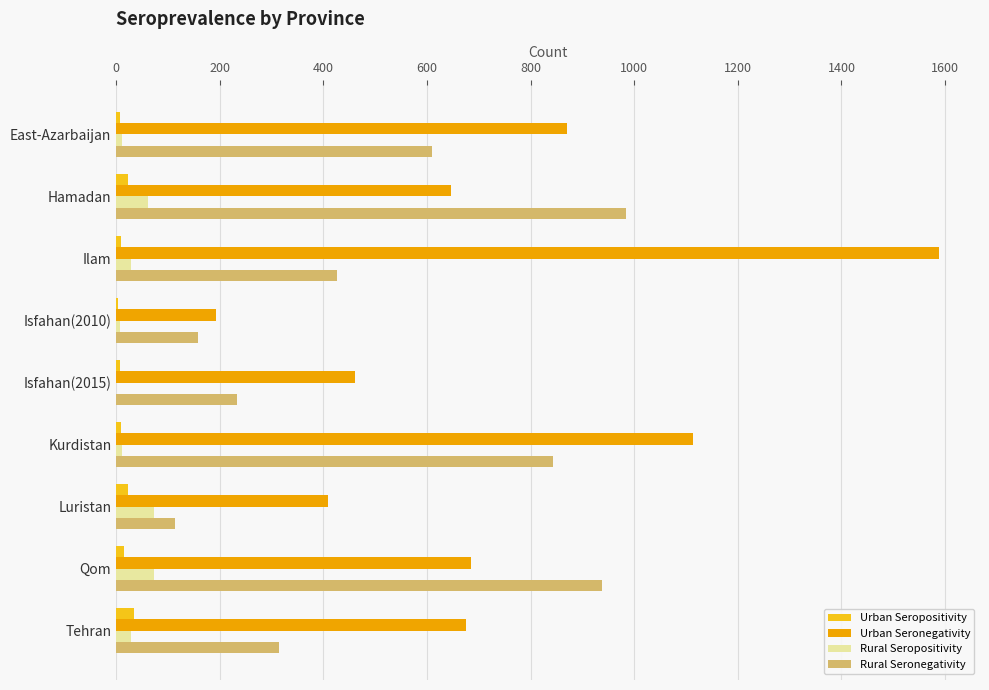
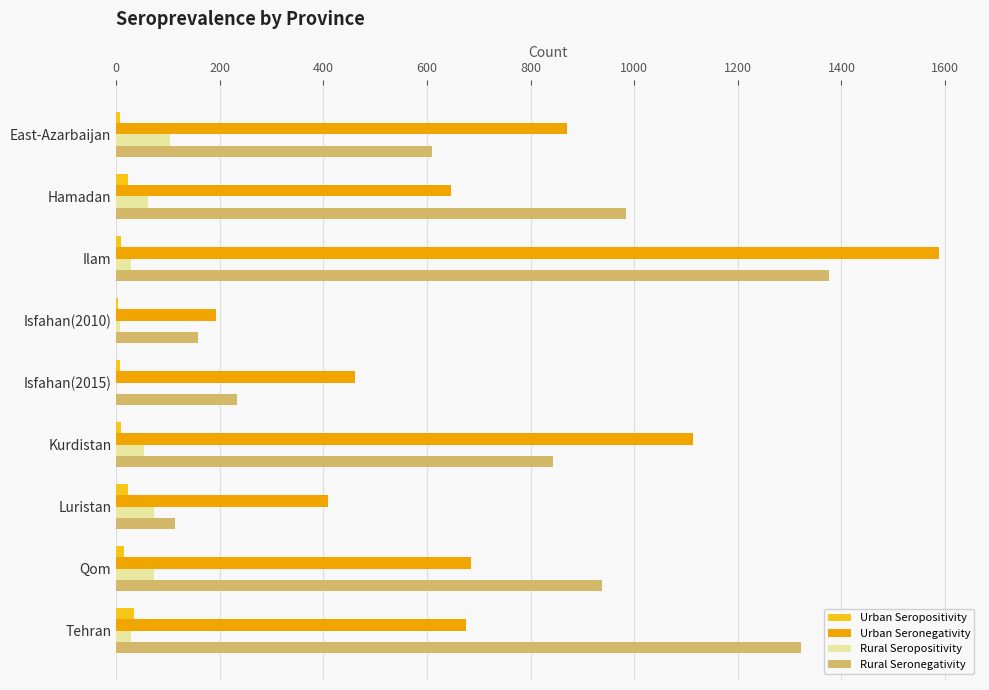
  {
    "Rural Seropositivity": {
-     "East-Azarbaijan": 10,
+     "East-Azarbaijan": 100,
      "Hamadan": 60,
      "Ilam": 30,
      "Isfahan(2010)": 10,
      "Isfahan(2015)": 0,
-     "Kurdistan": 10,
+     "Kurdistan": 50,
      "Luristan": 70,
      "Qom": 70,
      "Tehran": 30
    },
    "Rural Seronegativity": {
      "East-Azarbaijan": 610,
      "Hamadan": 990,
-     "Ilam": 430,
+     "Ilam": 1380,
      "Isfahan(2010)": 160,
      "Isfahan(2015)": 230,
      "Kurdistan": 840,
      "Luristan": 110,
      "Qom": 940,
-     "Tehran": 320
+     "Tehran": 1320
    }
  }
